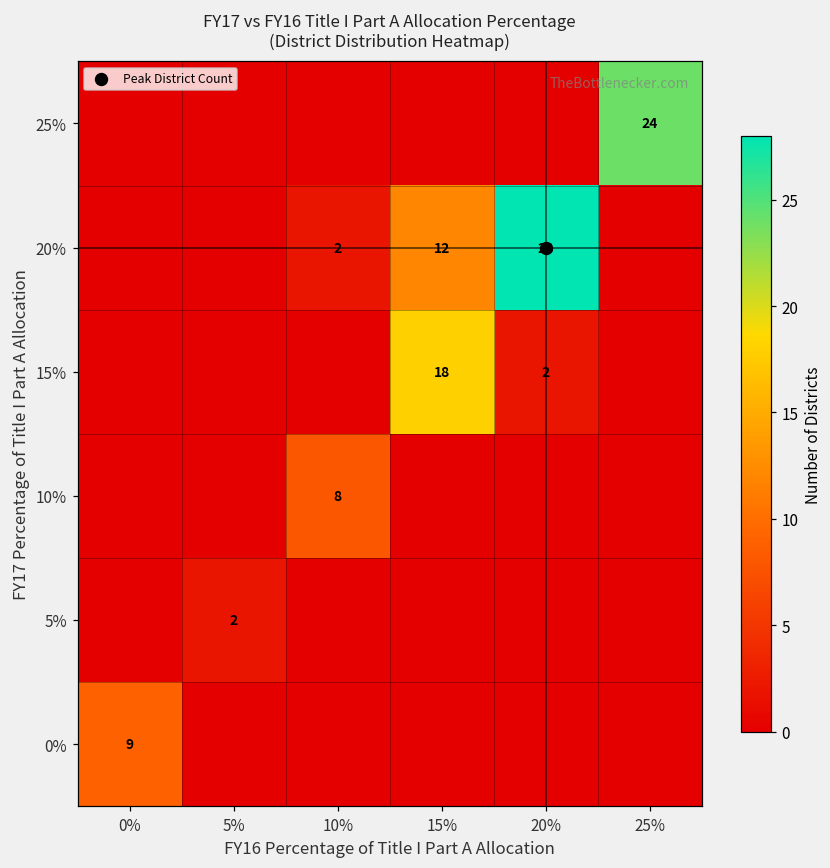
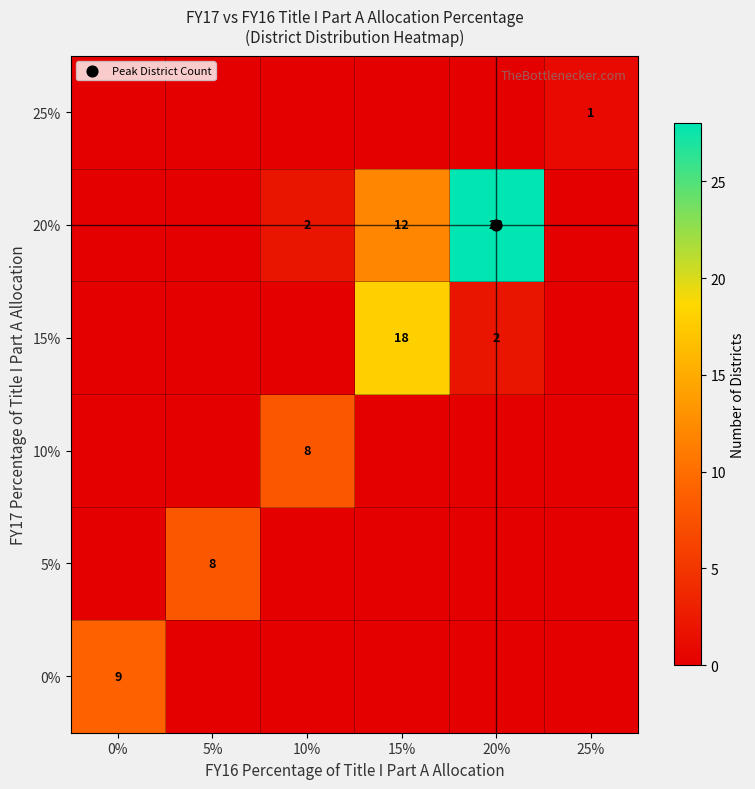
  {
    "25%": {
-     "25%": 24
+     "25%": 1
    },
    "20%": {
      "10%": 2,
      "15%": 12
    },
    "15%": {
      "15%": 18,
      "20%": 2
    },
    "10%": {
      "10%": 8
    },
    "5%": {
-     "5%": 2
+     "5%": 8
    },
    "0%": {
      "0%": 9
    }
  }
